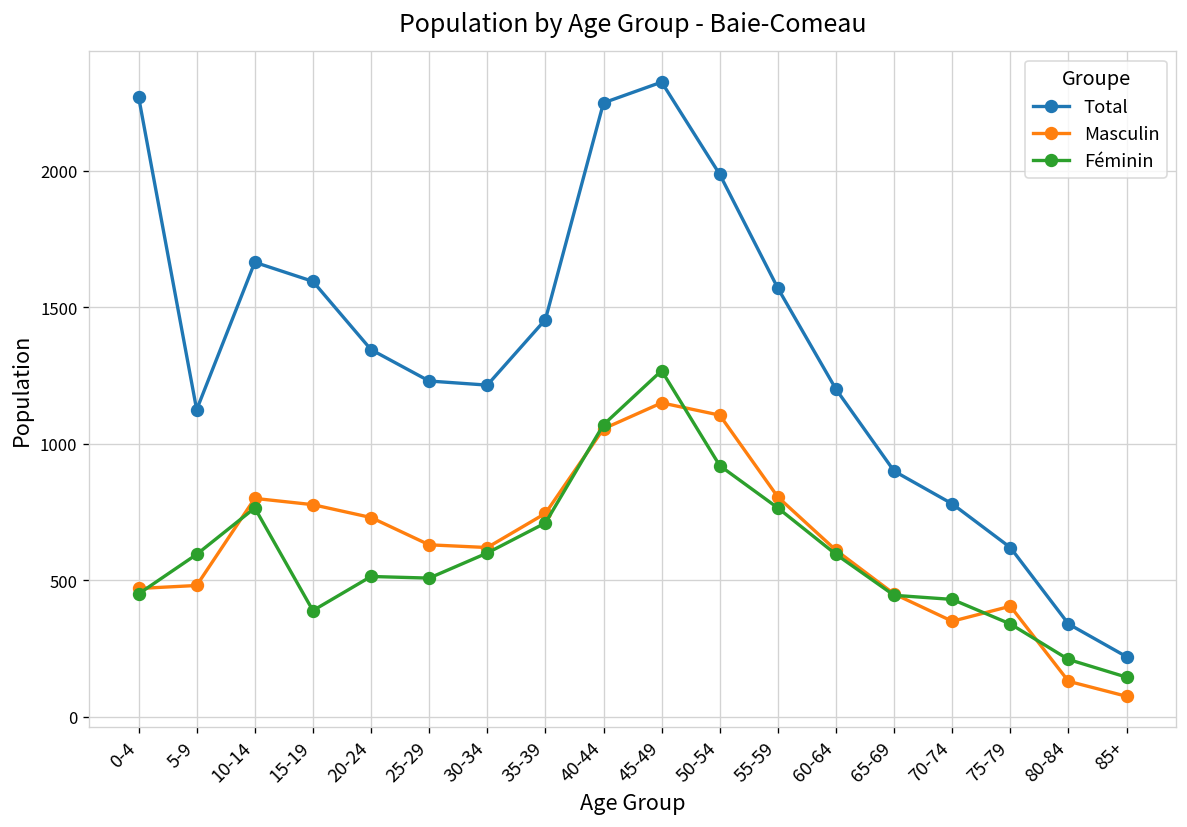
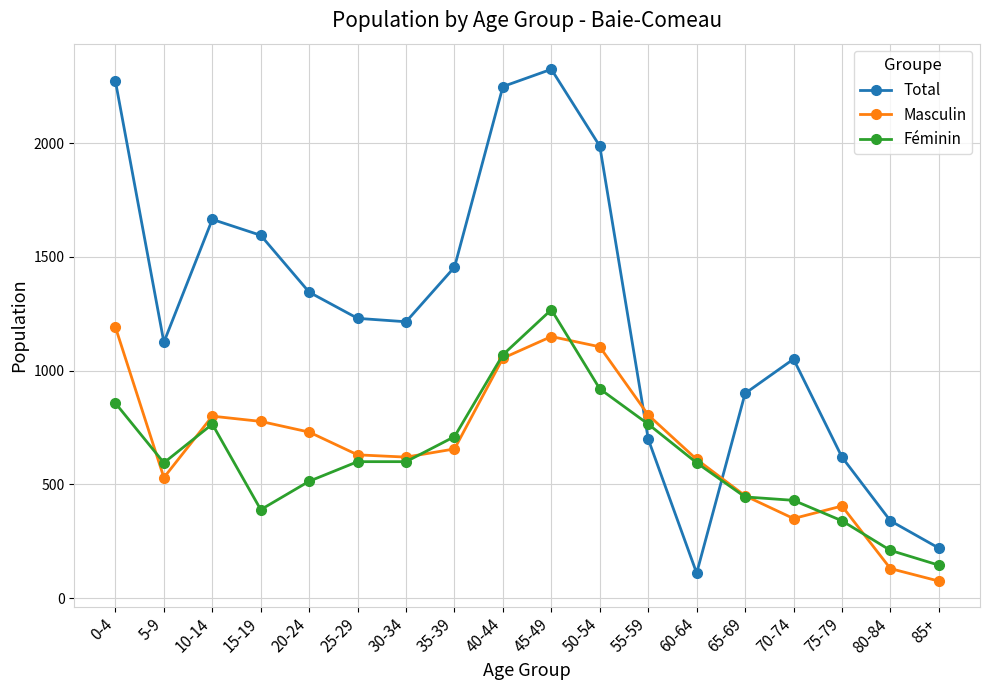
  {
    "Total": {
      "0-4": 2270,
      "5-9": 1130,
      "10-14": 1670,
      "15-19": 1600,
      "20-24": 1350,
      "25-29": 1230,
      "30-34": 1220,
      "35-39": 1460,
      "40-44": 2250,
      "45-49": 2330,
      "50-54": 1990,
-     "55-59": 1570,
-     "60-64": 1200,
+     "55-59": 700,
+     "60-64": 110,
      "65-69": 900,
-     "70-74": 780,
+     "70-74": 1050,
      "75-79": 620,
      "80-84": 340,
      "85+": 220
    },
    "Masculin": {
-     "0-4": 470,
-     "5-9": 480,
+     "0-4": 1190,
+     "5-9": 530,
      "10-14": 800,
      "15-19": 780,
      "20-24": 730,
      "25-29": 630,
      "30-34": 620,
-     "35-39": 750,
+     "35-39": 660,
      "40-44": 1060,
      "45-49": 1150,
      "50-54": 1110,
      "55-59": 810,
      "60-64": 610,
      "70-74": 350,
      "75-79": 410,
      "80-84": 130,
      "85+": 80
    },
    "Féminin": {
-     "0-4": 450,
+     "0-4": 860,
      "5-9": 600,
      "10-14": 770,
      "15-19": 390,
      "20-24": 510,
-     "25-29": 510,
+     "25-29": 600,
      "30-34": 600,
      "35-39": 710,
      "40-44": 1070,
      "45-49": 1270,
      "50-54": 920,
      "55-59": 770,
      "60-64": 600,
      "70-74": 430,
      "75-79": 340,
      "80-84": 210,
      "85+": 150
    }
  }
